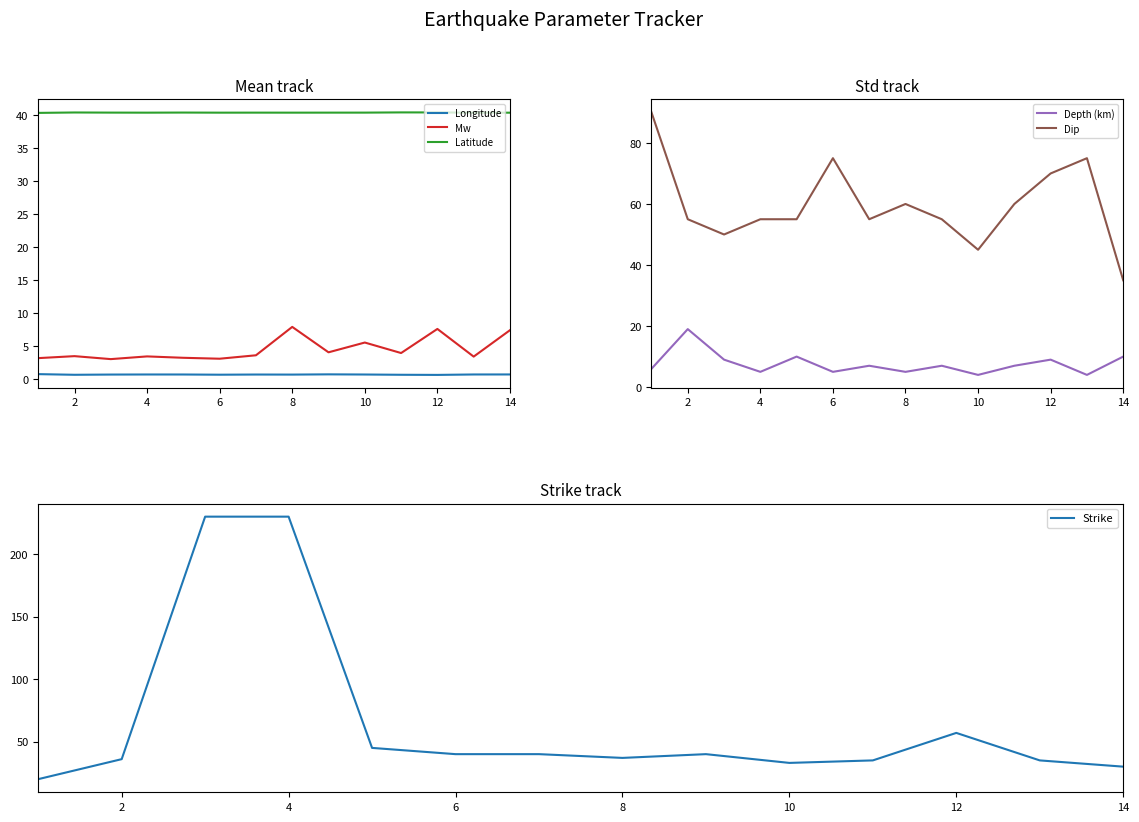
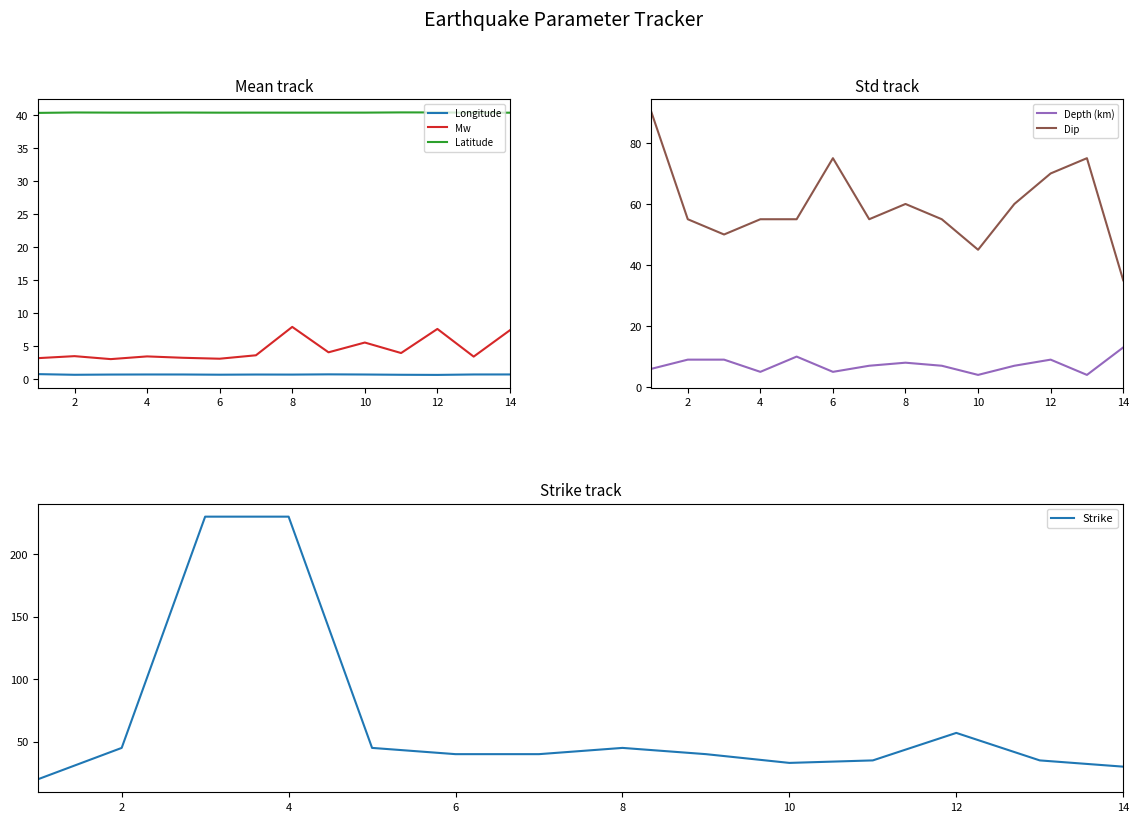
  {
    "Mean track": {
      "Longitude": {
        "2": 1,
        "4": 1,
        "6": 1,
        "8": 1,
        "10": 1,
        "12": 1,
        "14": 1
      },
      "Mw": {
        "2": 4,
        "4": 3,
        "6": 3,
        "8": 8,
        "10": 6,
        "12": 8,
        "14": 7
      },
      "Latitude": {
        "2": 40,
        "4": 40,
        "6": 40,
        "8": 40,
        "10": 40,
        "14": 40
      }
    },
    "Std track": {
      "Depth (km)": {
-       "2": 19,
+       "2": 9,
        "4": 5,
        "6": 5,
-       "8": 5,
+       "8": 8,
        "10": 4,
        "12": 9,
-       "14": 10
+       "14": 13
      },
      "Dip": {
        "2": 55,
        "4": 55,
        "6": 75,
        "8": 60,
        "10": 45,
        "12": 70,
        "14": 35
      }
    },
    "Strike track": {
-     "2": 36,
+     "2": 45,
      "4": 230,
      "6": 40,
-     "8": 37,
+     "8": 45,
      "10": 33,
      "12": 57,
      "14": 30
    }
  }
